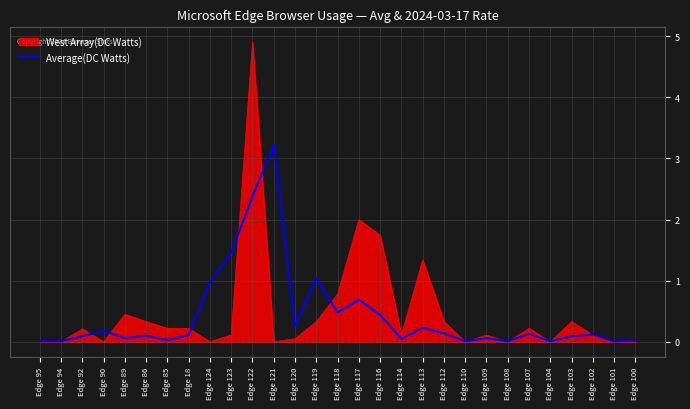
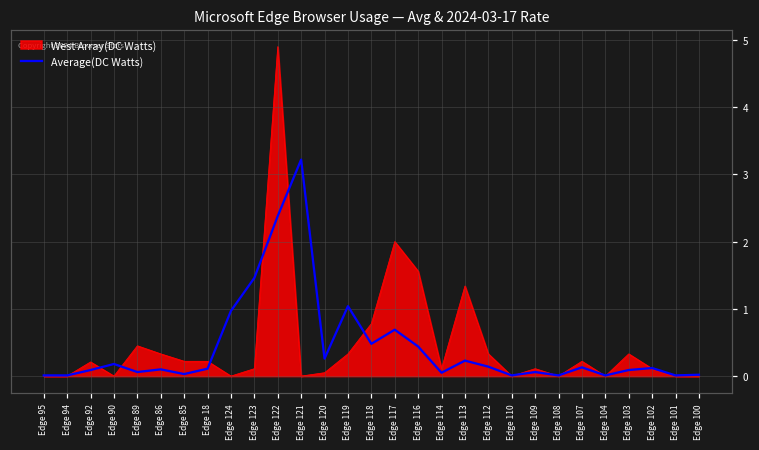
  {
    "West Array(DC Watts)": {
      "Edge 92": 0.2,
      "Edge 90": 0.0,
      "Edge 89": 0.5,
      "Edge 86": 0.3,
      "Edge 85": 0.2,
      "Edge 18": 0.2,
      "Edge 124": 0.0,
      "Edge 123": 0.1,
      "Edge 122": 4.9,
      "Edge 121": 0.0,
      "Edge 120": 0.1,
      "Edge 119": 0.3,
      "Edge 118": 0.8,
      "Edge 117": 2.0,
-     "Edge 116": 1.7,
+     "Edge 116": 1.6,
      "Edge 114": 0.1,
      "Edge 113": 1.3,
      "Edge 112": 0.3,
      "Edge 109": 0.1,
      "Edge 107": 0.2,
      "Edge 103": 0.3
    },
    "Average(DC Watts)": {
      "Edge 92": 0.1,
      "Edge 90": 0.2,
      "Edge 89": 0.1,
      "Edge 86": 0.1,
      "Edge 85": 0.0,
      "Edge 18": 0.1,
      "Edge 124": 1.0,
      "Edge 123": 1.5,
      "Edge 122": 2.4,
      "Edge 121": 3.2,
      "Edge 120": 0.3,
      "Edge 119": 1.0,
      "Edge 118": 0.5,
      "Edge 117": 0.7,
      "Edge 116": 0.4,
      "Edge 114": 0.1,
      "Edge 113": 0.2,
      "Edge 112": 0.1,
      "Edge 109": 0.1,
      "Edge 107": 0.1,
      "Edge 103": 0.1
    }
  }
